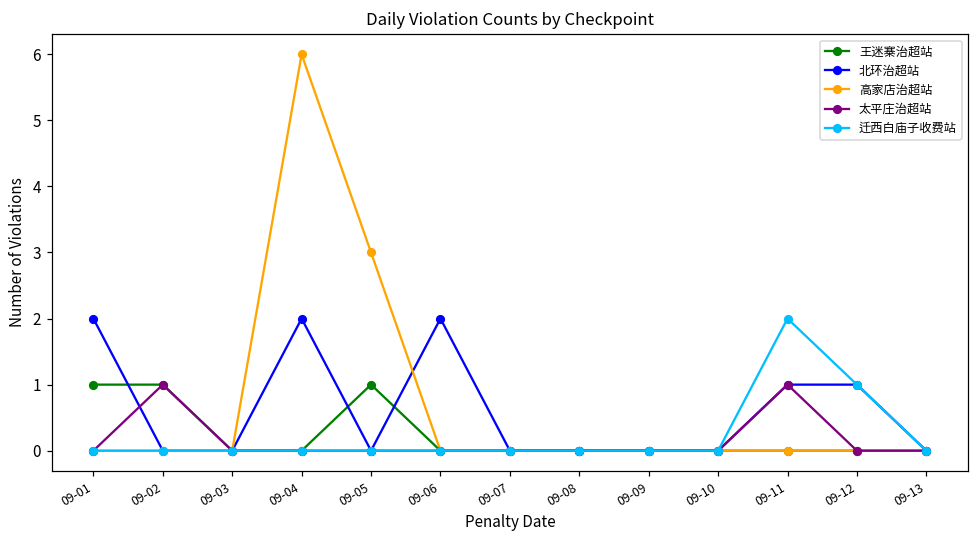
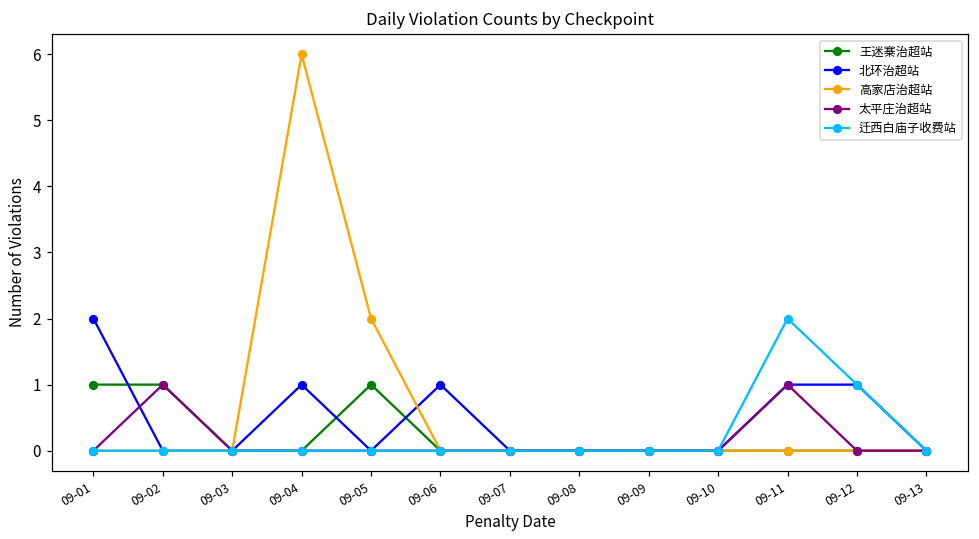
  {
    "王迷寨治超站": {
      "09-01": 1,
      "09-05": 1
    },
    "北环治超站": {
      "09-01": 2,
-     "09-04": 2,
-     "09-06": 2
+     "09-04": 1,
+     "09-06": 1
    },
    "高家店治超站": {
      "09-04": 6,
-     "09-05": 3
+     "09-05": 2
    },
    "迁西白庙子收费站": {
      "09-11": 2
    }
  }
